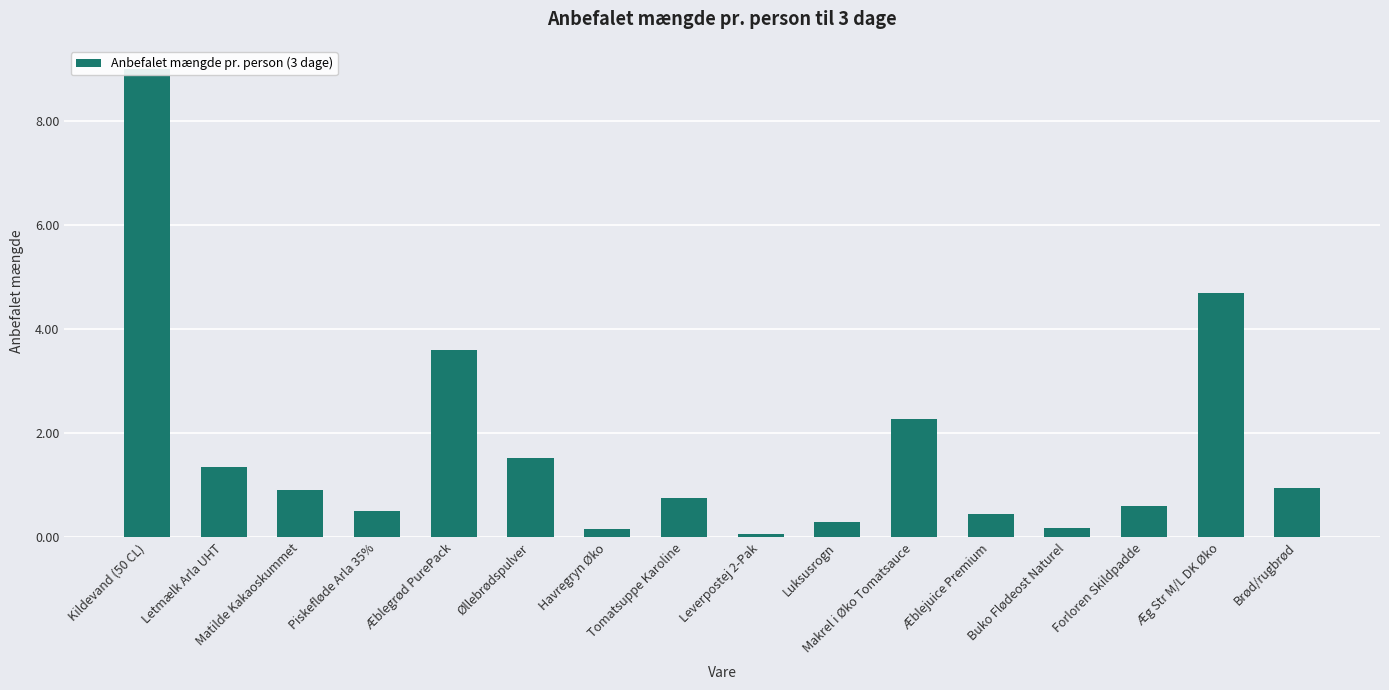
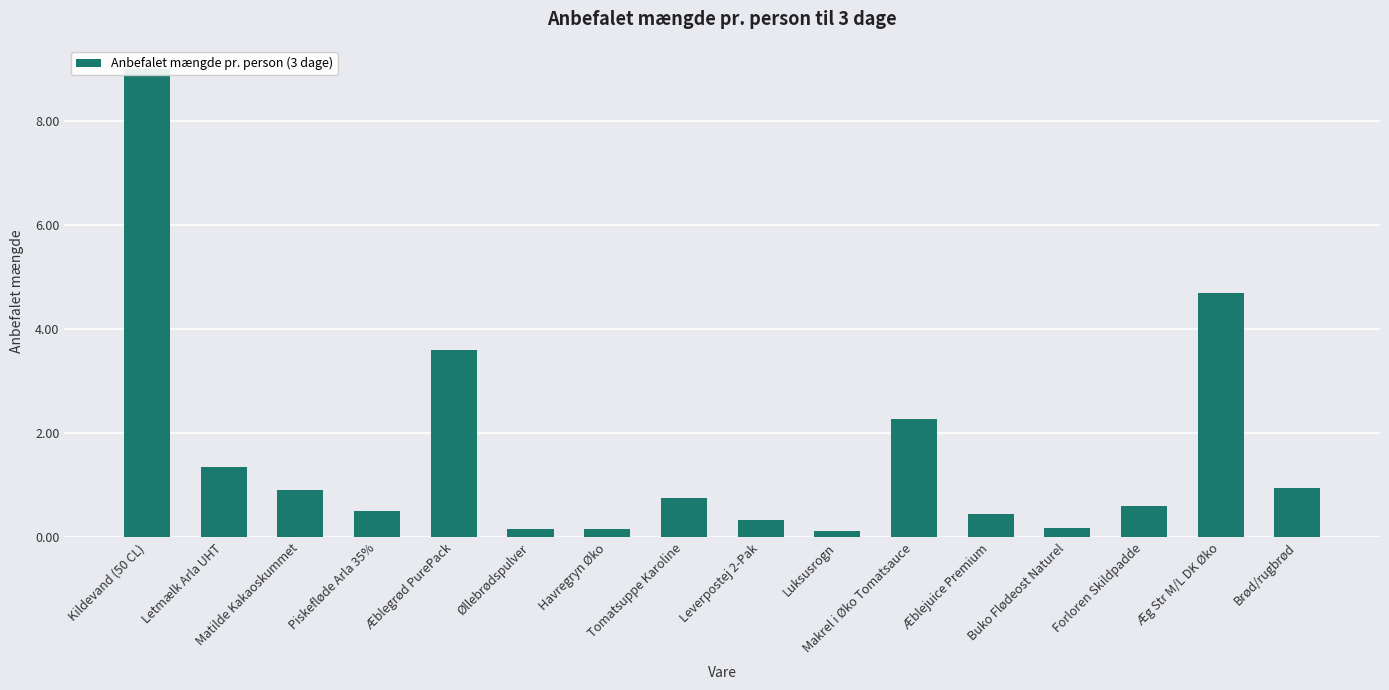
  {
    "Letmælk Arla UHT": 1.4,
    "Matilde Kakaoskummet": 0.9,
    "Piskefløde Arla 35%": 0.5,
    "Æblegrød PurePack": 3.6,
-   "Øllebrødspulver": 1.5,
+   "Øllebrødspulver": 0.2,
    "Havregryn Øko": 0.2,
    "Tomatsuppe Karoline": 0.8,
-   "Leverpostej 2-Pak": 0.1,
-   "Luksusrogn": 0.3,
+   "Leverpostej 2-Pak": 0.3,
+   "Luksusrogn": 0.1,
    "Makrel i Øko Tomatsauce": 2.3,
    "Æblejuice Premium": 0.5,
    "Buko Flødeost Naturel": 0.2,
    "Forloren Skildpadde": 0.6,
    "Æg Str M/L DK Øko": 4.7,
    "Brød/rugbrød": 1.0
  }
